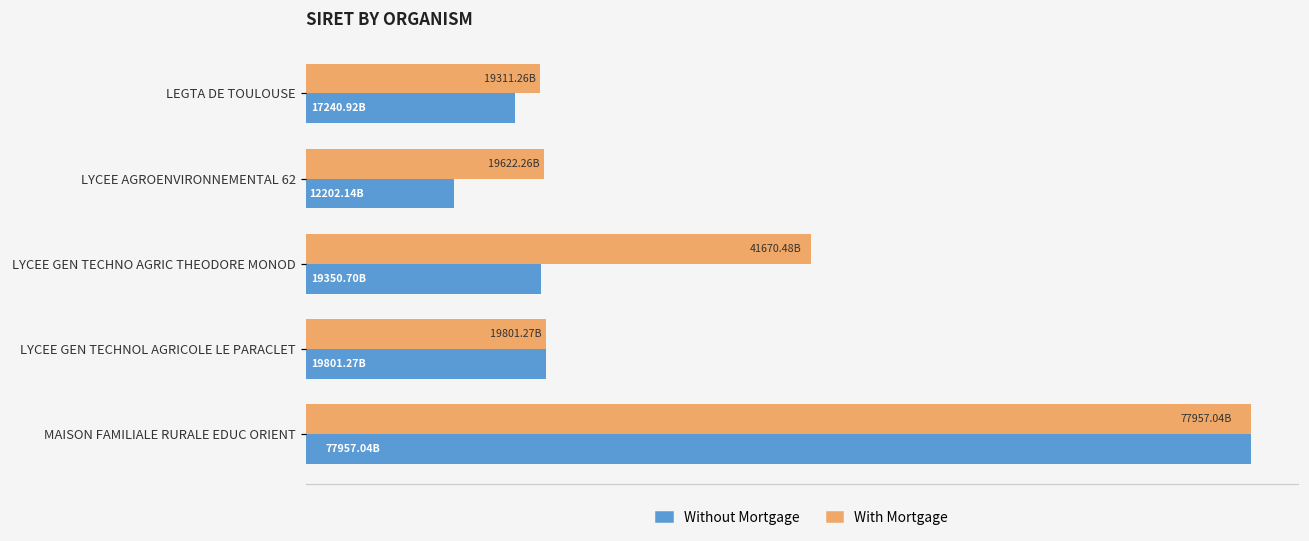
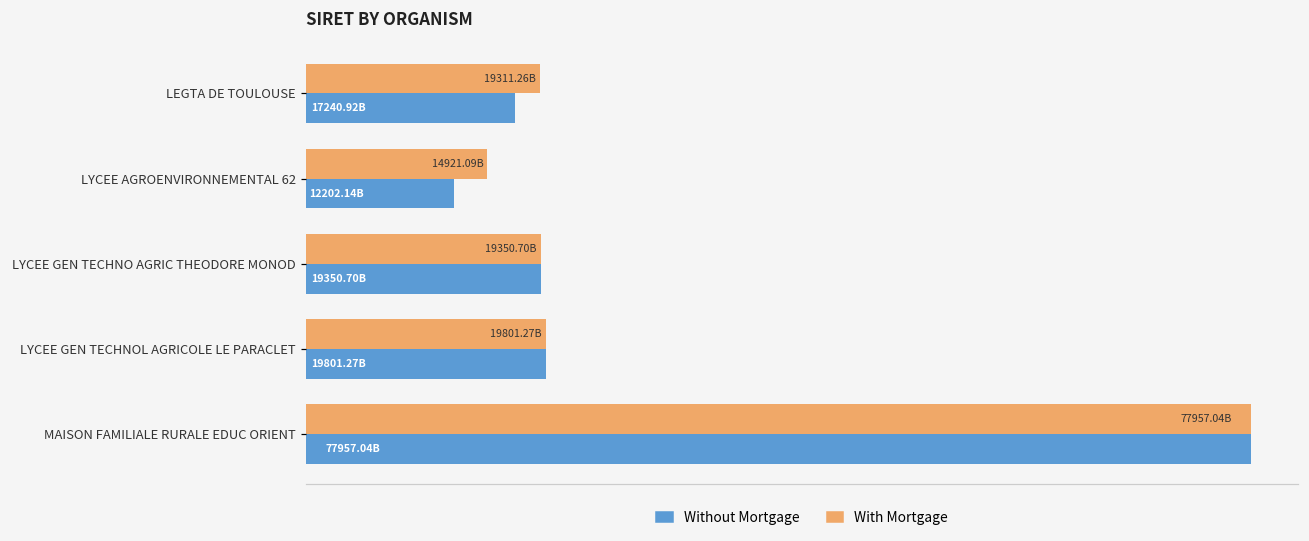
  {
    "Without Mortgage": {
      "LEGTA DE TOULOUSE": "17240.92B",
      "LYCEE AGROENVIRONNEMENTAL 62": "12202.14B",
      "LYCEE GEN TECHNO AGRIC THEODORE MONOD": "19350.70B",
      "LYCEE GEN TECHNOL AGRICOLE LE PARACLET": "19801.27B",
      "MAISON FAMILIALE RURALE EDUC ORIENT": "77957.04B"
    },
    "With Mortgage": {
      "LEGTA DE TOULOUSE": "19311.26B",
-     "LYCEE AGROENVIRONNEMENTAL 62": "19622.26B",
-     "LYCEE GEN TECHNO AGRIC THEODORE MONOD": "41670.48B",
+     "LYCEE AGROENVIRONNEMENTAL 62": "14921.09B",
+     "LYCEE GEN TECHNO AGRIC THEODORE MONOD": "19350.70B",
      "LYCEE GEN TECHNOL AGRICOLE LE PARACLET": "19801.27B",
      "MAISON FAMILIALE RURALE EDUC ORIENT": "77957.04B"
    }
  }
